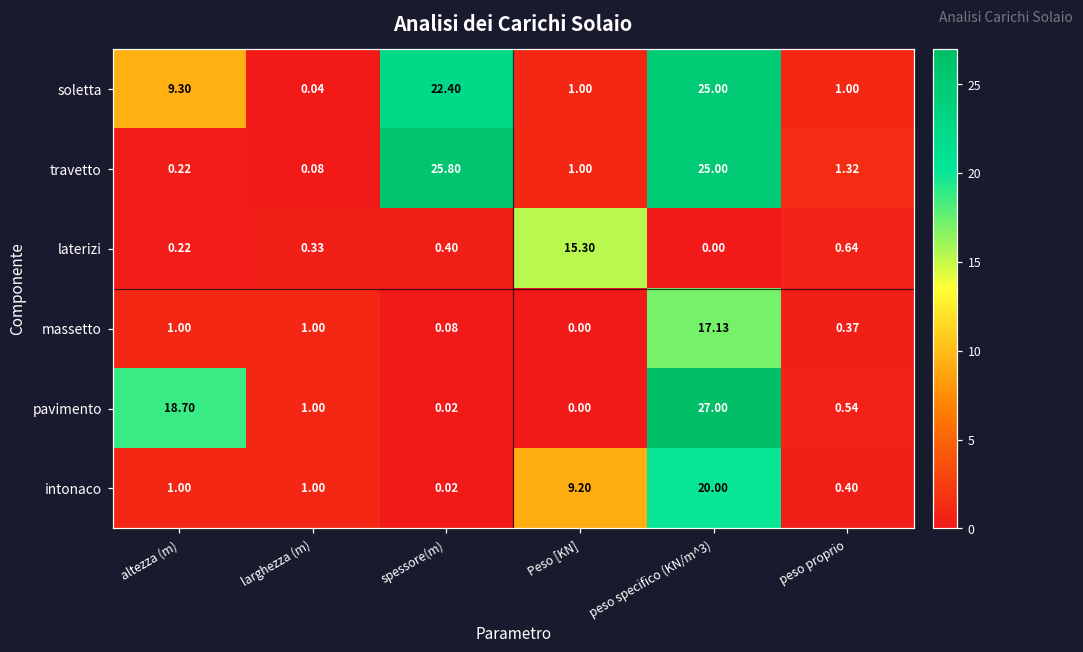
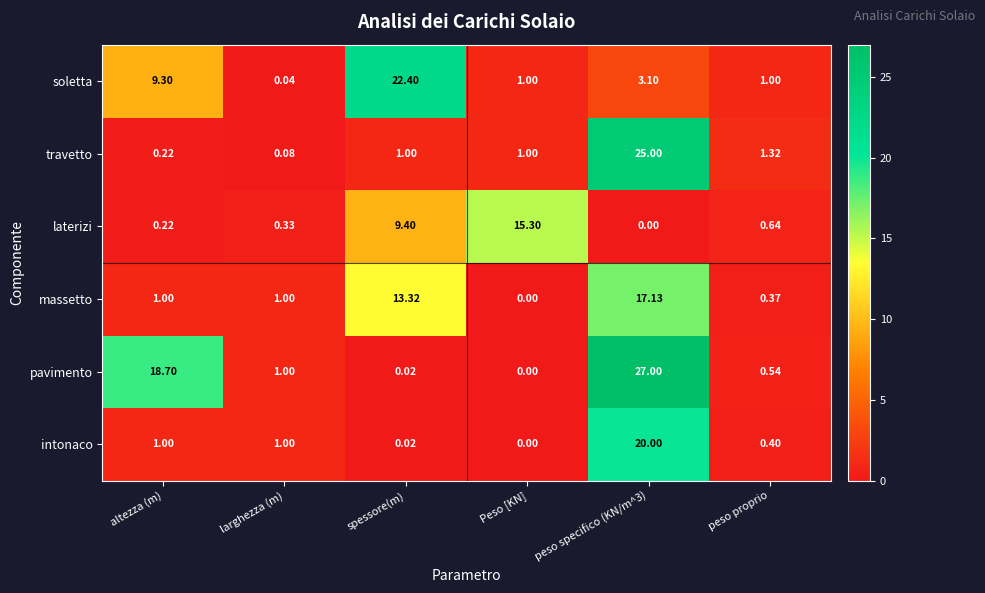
  {
    "soletta": {
      "altezza (m)": 9.30,
      "larghezza (m)": 0.04,
      "spessore(m)": 22.40,
      "Peso [KN]": 1.00,
-     "peso specifico (KN/m^3)": 25.00,
+     "peso specifico (KN/m^3)": 3.10,
      "peso proprio": 1.00
    },
    "travetto": {
      "altezza (m)": 0.22,
      "larghezza (m)": 0.08,
-     "spessore(m)": 25.80,
+     "spessore(m)": 1.00,
      "Peso [KN]": 1.00,
      "peso specifico (KN/m^3)": 25.00,
      "peso proprio": 1.32
    },
    "laterizi": {
      "altezza (m)": 0.22,
      "larghezza (m)": 0.33,
-     "spessore(m)": 0.40,
+     "spessore(m)": 9.40,
      "Peso [KN]": 15.30,
      "peso specifico (KN/m^3)": 0.00,
      "peso proprio": 0.64
    },
    "massetto": {
      "altezza (m)": 1.00,
      "larghezza (m)": 1.00,
-     "spessore(m)": 0.08,
+     "spessore(m)": 13.32,
      "Peso [KN]": 0.00,
      "peso specifico (KN/m^3)": 17.13,
      "peso proprio": 0.37
    },
    "pavimento": {
      "altezza (m)": 18.70,
      "larghezza (m)": 1.00,
      "spessore(m)": 0.02,
      "Peso [KN]": 0.00,
      "peso specifico (KN/m^3)": 27.00,
      "peso proprio": 0.54
    },
    "intonaco": {
      "altezza (m)": 1.00,
      "larghezza (m)": 1.00,
      "spessore(m)": 0.02,
-     "Peso [KN]": 9.20,
+     "Peso [KN]": 0.00,
      "peso specifico (KN/m^3)": 20.00,
      "peso proprio": 0.40
    }
  }
